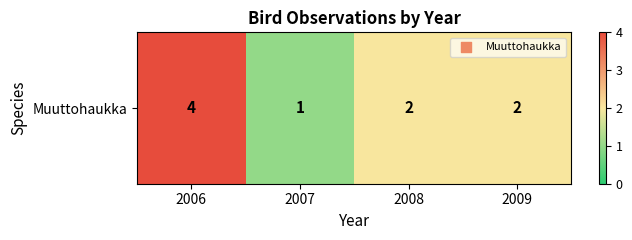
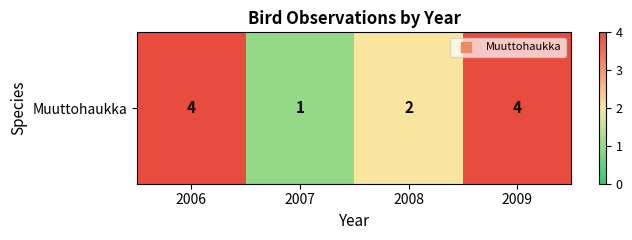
  {
    "Muuttohaukka": {
      "2006": 4,
      "2007": 1,
      "2008": 2,
-     "2009": 2
+     "2009": 4
    }
  }
